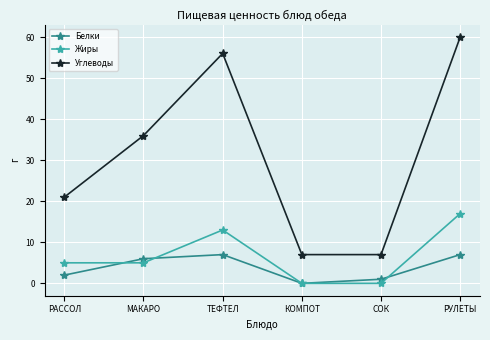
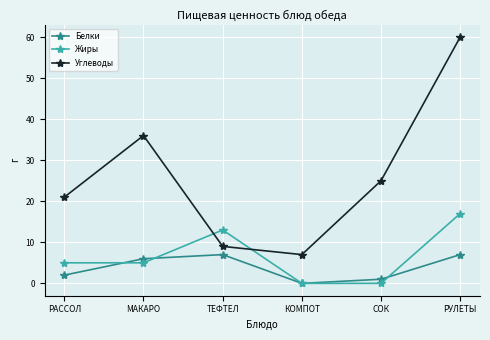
  {
    "Углеводы": {
      "РАССОЛ": 21,
      "МАКАРО": 36,
-     "ТЕФТЕЛ": 56,
+     "ТЕФТЕЛ": 9,
      "КОМПОТ": 7,
-     "СОК": 7,
+     "СОК": 25,
      "РУЛЕТЫ": 60
    }
  }
